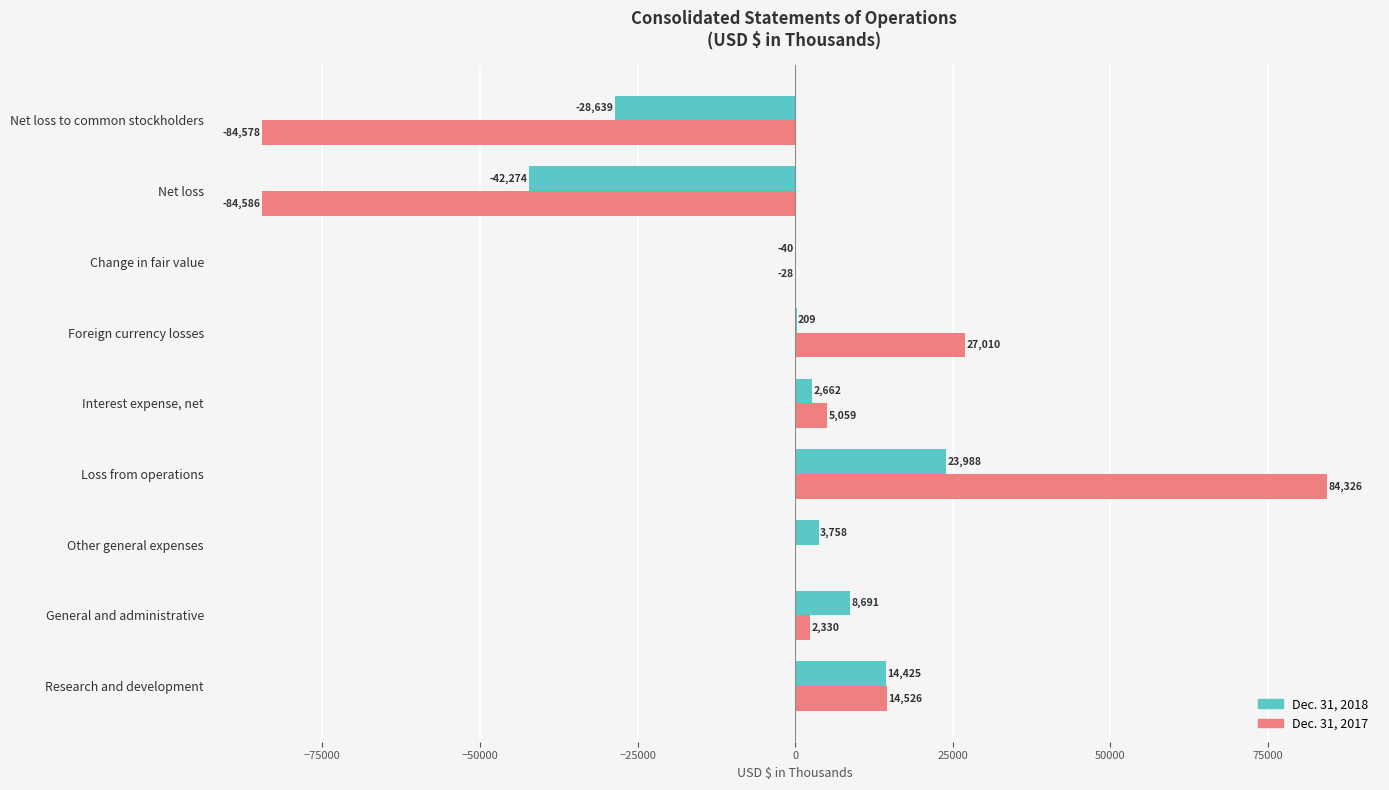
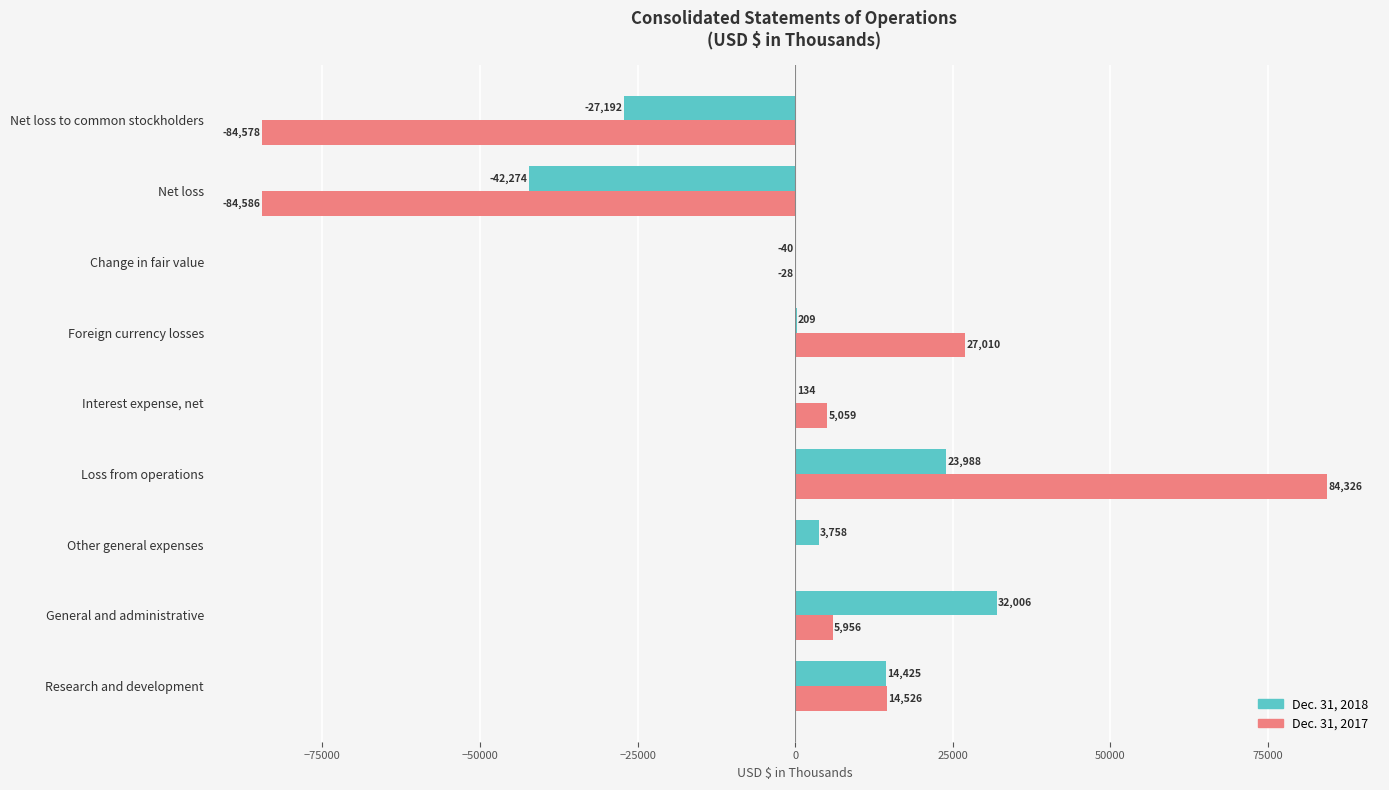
  {
    "Dec. 31, 2018": {
-     "Net loss to common stockholders": "-28,639",
+     "Net loss to common stockholders": "-27,192",
      "Net loss": "-42,274",
      "Change in fair value": "-40",
      "Foreign currency losses": "209",
-     "Interest expense, net": "2,662",
+     "Interest expense, net": "134",
      "Loss from operations": "23,988",
      "Other general expenses": "3,758",
-     "General and administrative": "8,691",
+     "General and administrative": "32,006",
      "Research and development": "14,425"
    },
    "Dec. 31, 2017": {
      "Net loss to common stockholders": "-84,578",
      "Net loss": "-84,586",
      "Change in fair value": "-28",
      "Foreign currency losses": "27,010",
      "Interest expense, net": "5,059",
      "Loss from operations": "84,326",
-     "General and administrative": "2,330",
+     "General and administrative": "5,956",
      "Research and development": "14,526"
    }
  }
